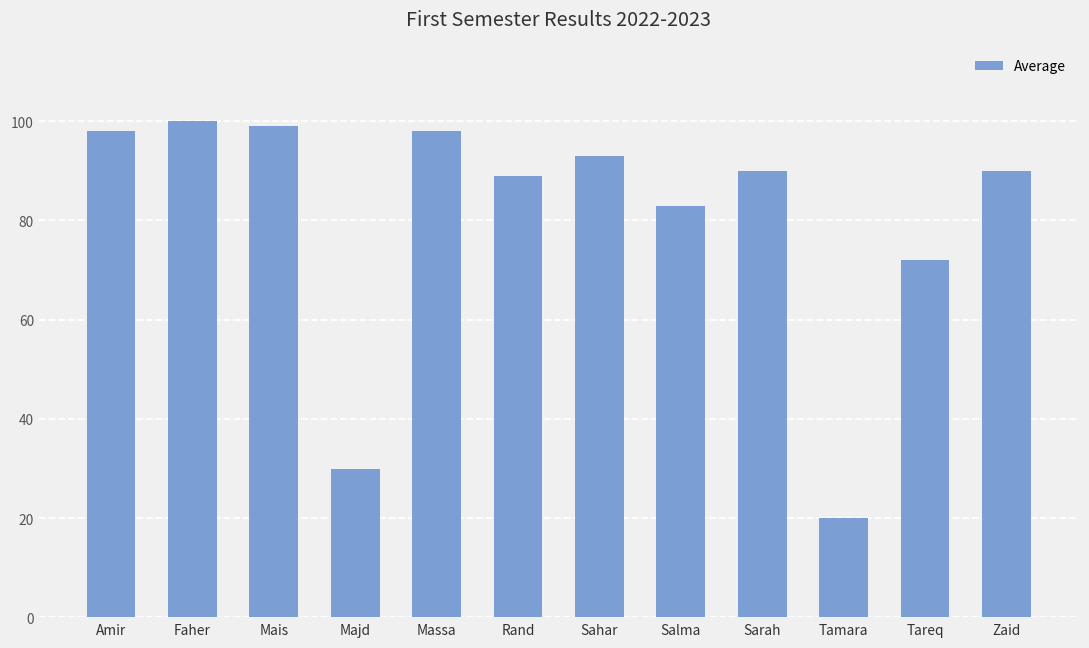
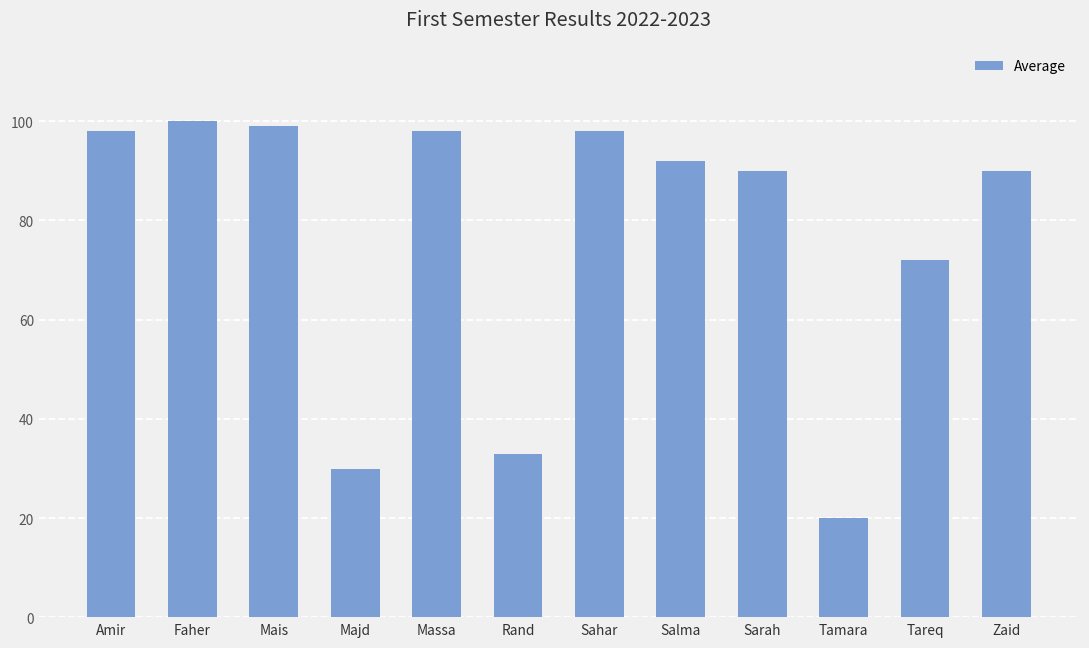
  {
    "Amir": 98,
    "Faher": 100,
    "Mais": 99,
    "Majd": 30,
    "Massa": 98,
-   "Rand": 89,
-   "Sahar": 93,
-   "Salma": 83,
+   "Rand": 33,
+   "Sahar": 98,
+   "Salma": 92,
    "Sarah": 90,
    "Tamara": 20,
    "Tareq": 72,
    "Zaid": 90
  }
